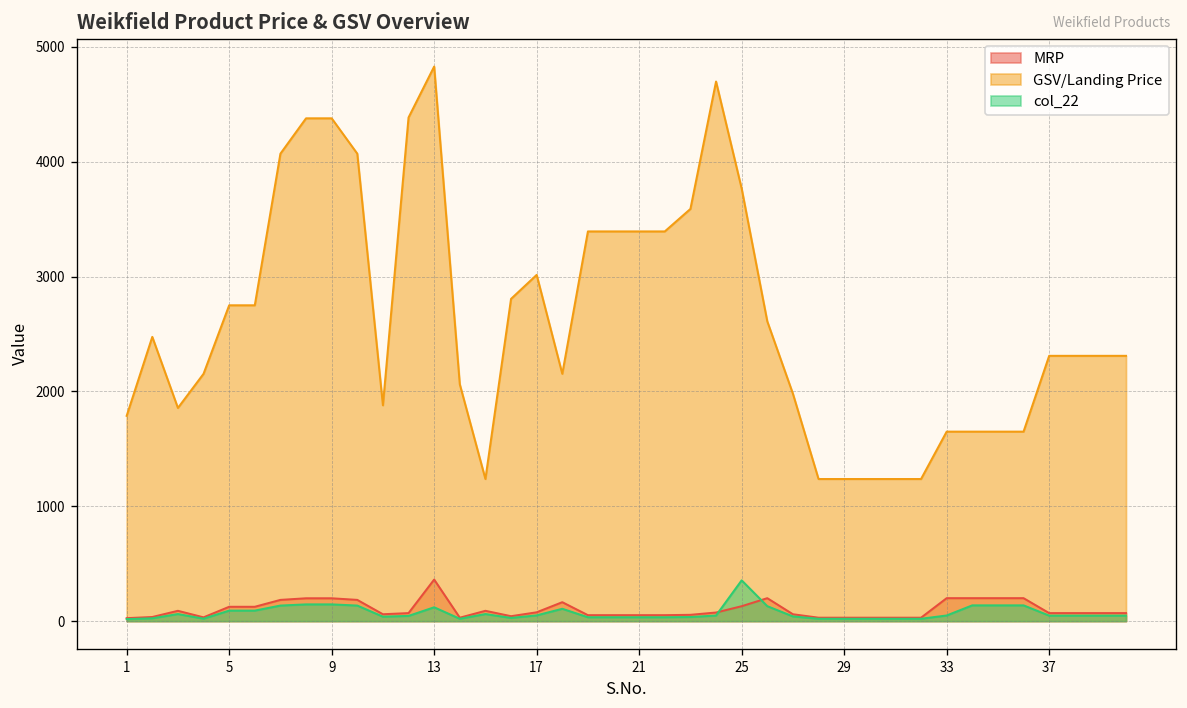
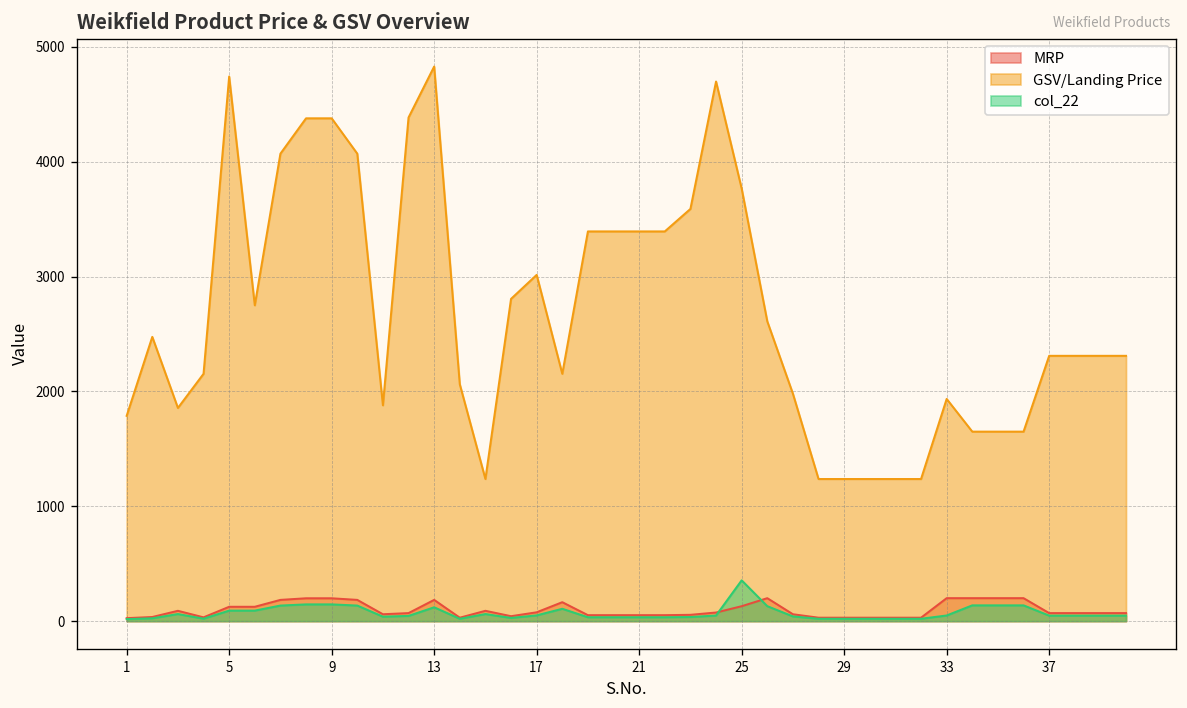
  {
    "MRP": {
      "5": 100,
      "9": 200,
-     "13": 400,
+     "13": 200,
      "17": 100,
      "25": 100,
      "33": 200
    },
    "GSV/Landing Price": {
      "1": 1800,
-     "5": 2800,
+     "5": 4700,
      "9": 4400,
      "13": 4800,
      "17": 3000,
      "21": 3400,
      "25": 3800,
      "29": 1200,
-     "33": 1700,
+     "33": 1900,
      "37": 2300
    },
    "col_22": {
      "5": 100,
      "9": 100,
      "13": 100,
      "17": 100,
      "25": 400,
      "33": 0
    }
  }
